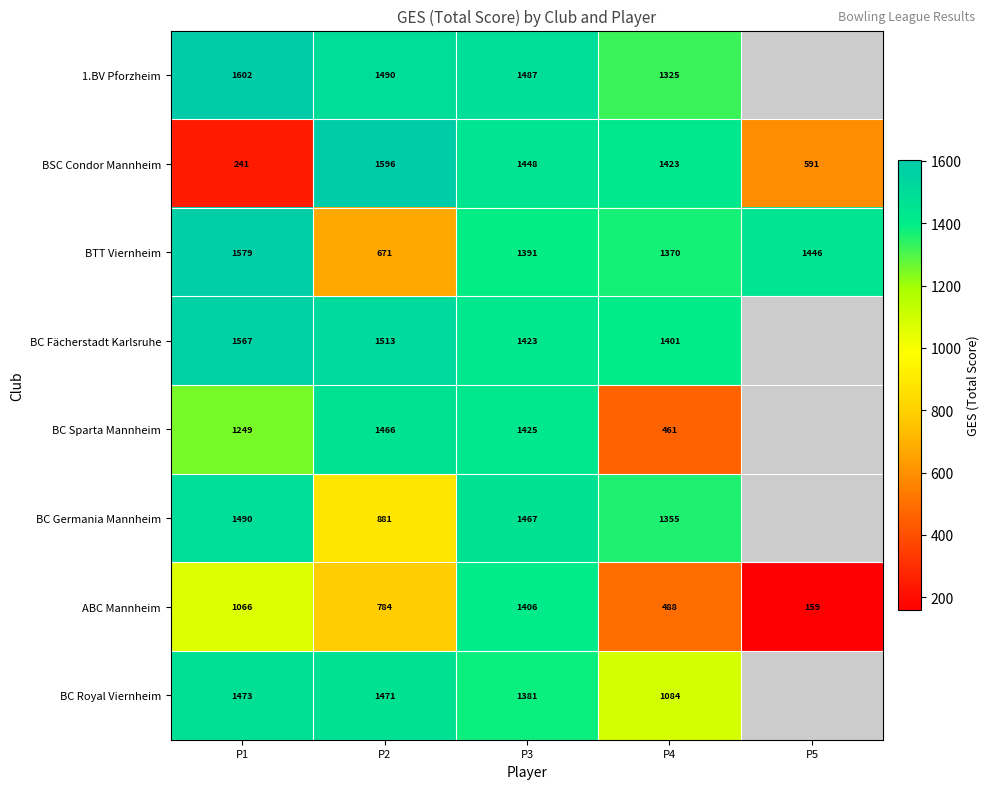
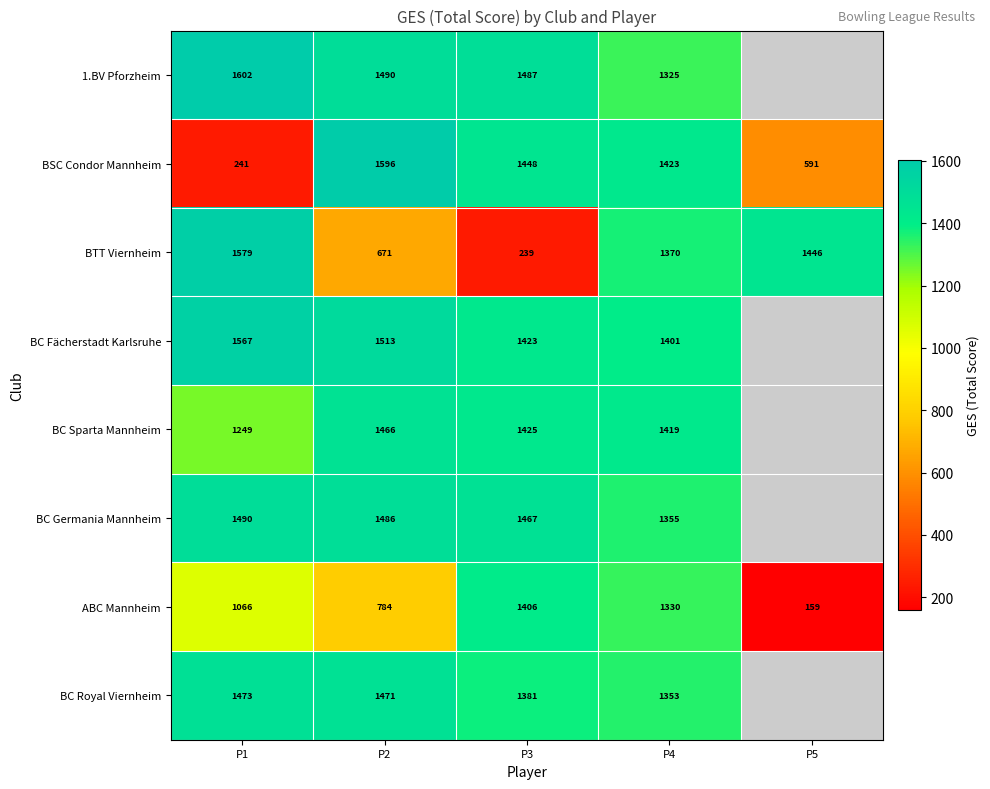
  {
    "1.BV Pforzheim": {
      "P1": 1602,
      "P2": 1490,
      "P3": 1487,
      "P4": 1325
    },
    "BSC Condor Mannheim": {
      "P1": 241,
      "P2": 1596,
      "P3": 1448,
      "P4": 1423,
      "P5": 591
    },
    "BTT Viernheim": {
      "P1": 1579,
      "P2": 671,
-     "P3": 1391,
+     "P3": 239,
      "P4": 1370,
      "P5": 1446
    },
    "BC Fächerstadt Karlsruhe": {
      "P1": 1567,
      "P2": 1513,
      "P3": 1423,
      "P4": 1401
    },
    "BC Sparta Mannheim": {
      "P1": 1249,
      "P2": 1466,
      "P3": 1425,
-     "P4": 461
+     "P4": 1419
    },
    "BC Germania Mannheim": {
      "P1": 1490,
-     "P2": 881,
+     "P2": 1486,
      "P3": 1467,
      "P4": 1355
    },
    "ABC Mannheim": {
      "P1": 1066,
      "P2": 784,
      "P3": 1406,
-     "P4": 488,
+     "P4": 1330,
      "P5": 159
    },
    "BC Royal Viernheim": {
      "P1": 1473,
      "P2": 1471,
      "P3": 1381,
-     "P4": 1084
+     "P4": 1353
    }
  }
